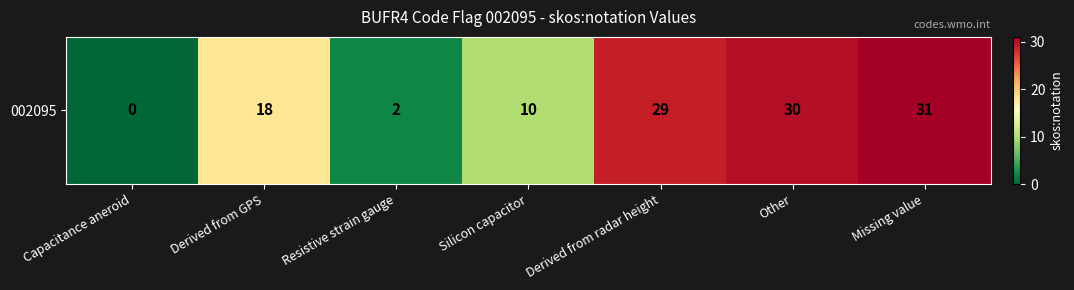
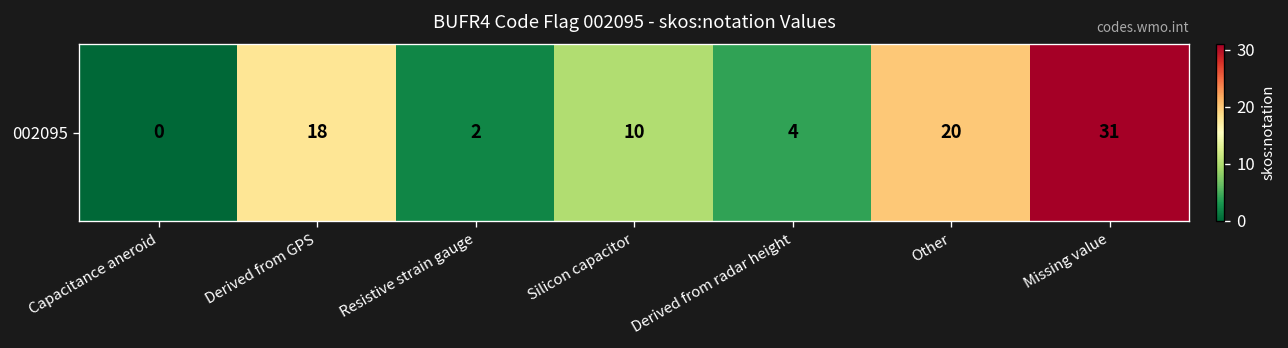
  {
    "002095": {
      "Capacitance aneroid": 0,
      "Derived from GPS": 18,
      "Resistive strain gauge": 2,
      "Silicon capacitor": 10,
-     "Derived from radar height": 29,
-     "Other": 30,
+     "Derived from radar height": 4,
+     "Other": 20,
      "Missing value": 31
    }
  }
